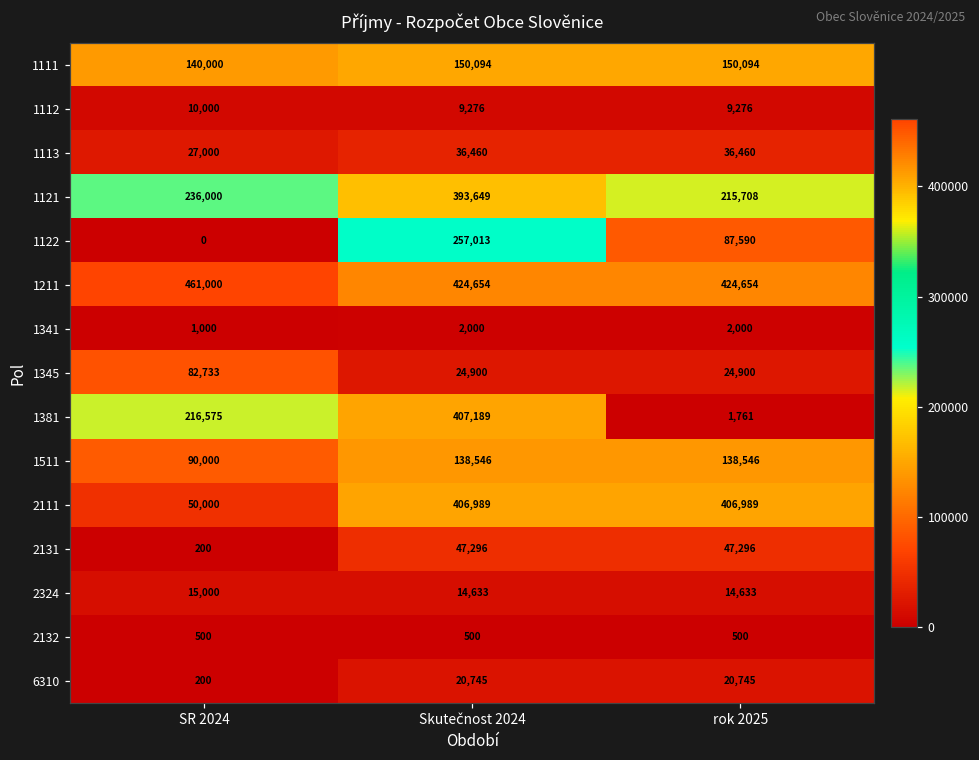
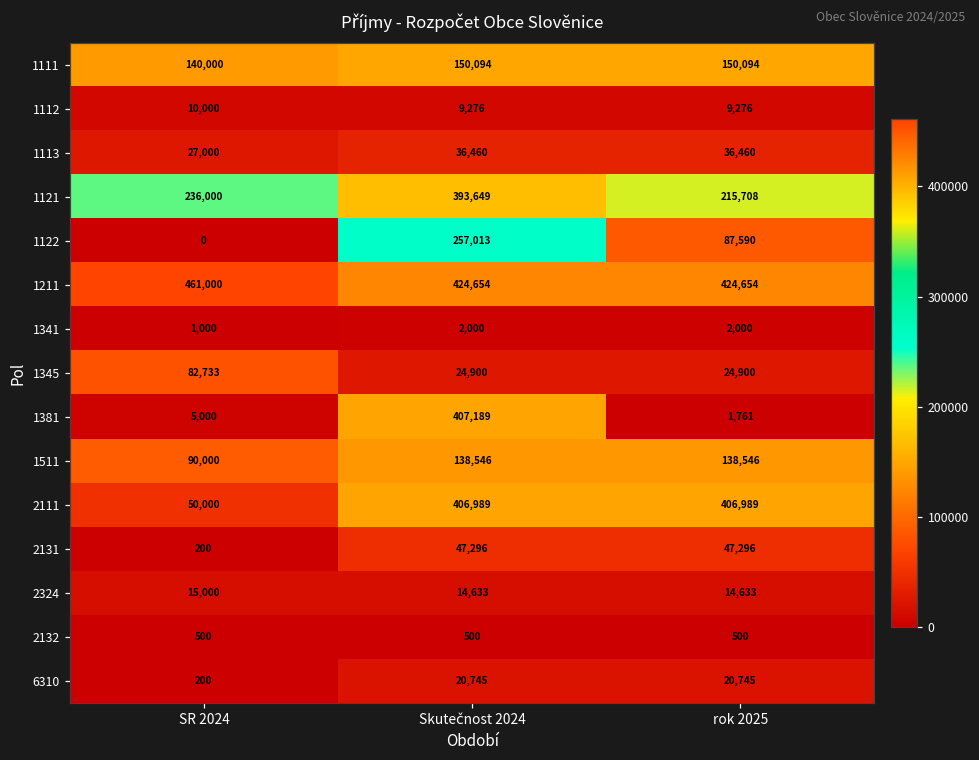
  {
    "1111": {
      "SR 2024": "140,000",
      "Skutečnost 2024": "150,094",
      "rok 2025": "150,094"
    },
    "1112": {
      "SR 2024": "10,000",
      "Skutečnost 2024": "9,276",
      "rok 2025": "9,276"
    },
    "1113": {
      "SR 2024": "27,000",
      "Skutečnost 2024": "36,460",
      "rok 2025": "36,460"
    },
    "1121": {
      "SR 2024": "236,000",
      "Skutečnost 2024": "393,649",
      "rok 2025": "215,708"
    },
    "1122": {
      "SR 2024": "0",
      "Skutečnost 2024": "257,013",
      "rok 2025": "87,590"
    },
    "1211": {
      "SR 2024": "461,000",
      "Skutečnost 2024": "424,654",
      "rok 2025": "424,654"
    },
    "1341": {
      "SR 2024": "1,000",
      "Skutečnost 2024": "2,000",
      "rok 2025": "2,000"
    },
    "1345": {
      "SR 2024": "82,733",
      "Skutečnost 2024": "24,900",
      "rok 2025": "24,900"
    },
    "1381": {
-     "SR 2024": "216,575",
+     "SR 2024": "5,000",
      "Skutečnost 2024": "407,189",
      "rok 2025": "1,761"
    },
    "1511": {
      "SR 2024": "90,000",
      "Skutečnost 2024": "138,546",
      "rok 2025": "138,546"
    },
    "2111": {
      "SR 2024": "50,000",
      "Skutečnost 2024": "406,989",
      "rok 2025": "406,989"
    },
    "2131": {
      "SR 2024": "200",
      "Skutečnost 2024": "47,296",
      "rok 2025": "47,296"
    },
    "2324": {
      "SR 2024": "15,000",
      "Skutečnost 2024": "14,633",
      "rok 2025": "14,633"
    },
    "2132": {
      "SR 2024": "500",
      "Skutečnost 2024": "500",
      "rok 2025": "500"
    },
    "6310": {
      "SR 2024": "200",
      "Skutečnost 2024": "20,745",
      "rok 2025": "20,745"
    }
  }
